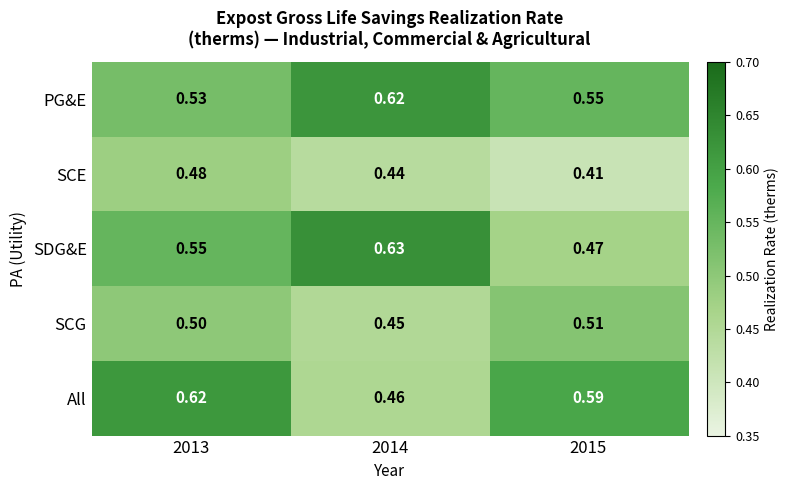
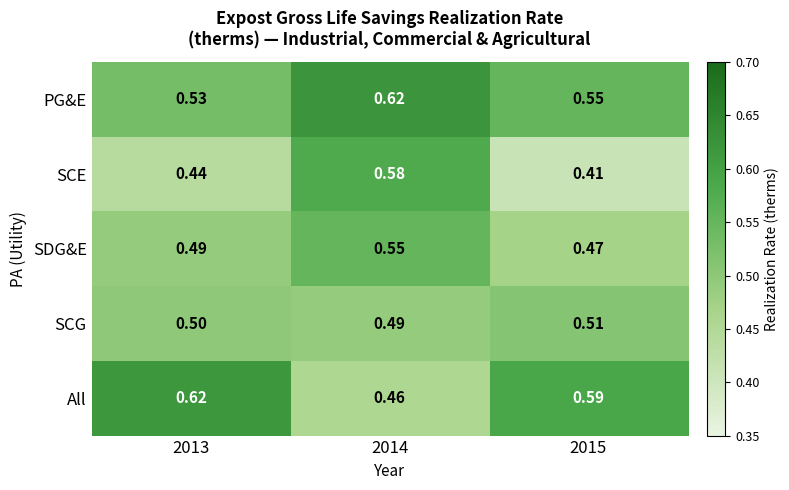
  {
    "PG&E": {
      "2013": 0.53,
      "2014": 0.62,
      "2015": 0.55
    },
    "SCE": {
-     "2013": 0.48,
-     "2014": 0.44,
+     "2013": 0.44,
+     "2014": 0.58,
      "2015": 0.41
    },
    "SDG&E": {
-     "2013": 0.55,
-     "2014": 0.63,
+     "2013": 0.49,
+     "2014": 0.55,
      "2015": 0.47
    },
    "SCG": {
      "2013": 0.50,
-     "2014": 0.45,
+     "2014": 0.49,
      "2015": 0.51
    },
    "All": {
      "2013": 0.62,
      "2014": 0.46,
      "2015": 0.59
    }
  }
